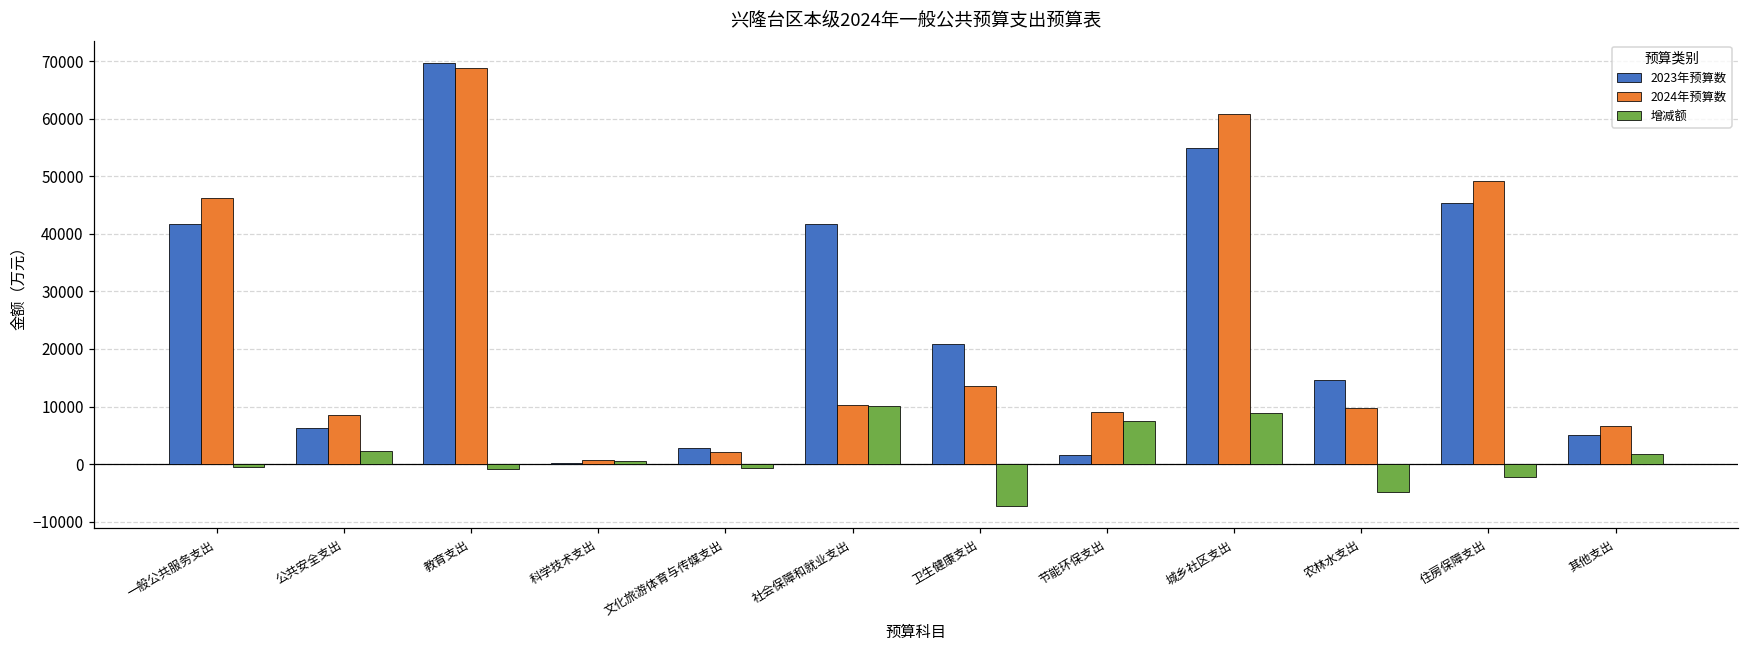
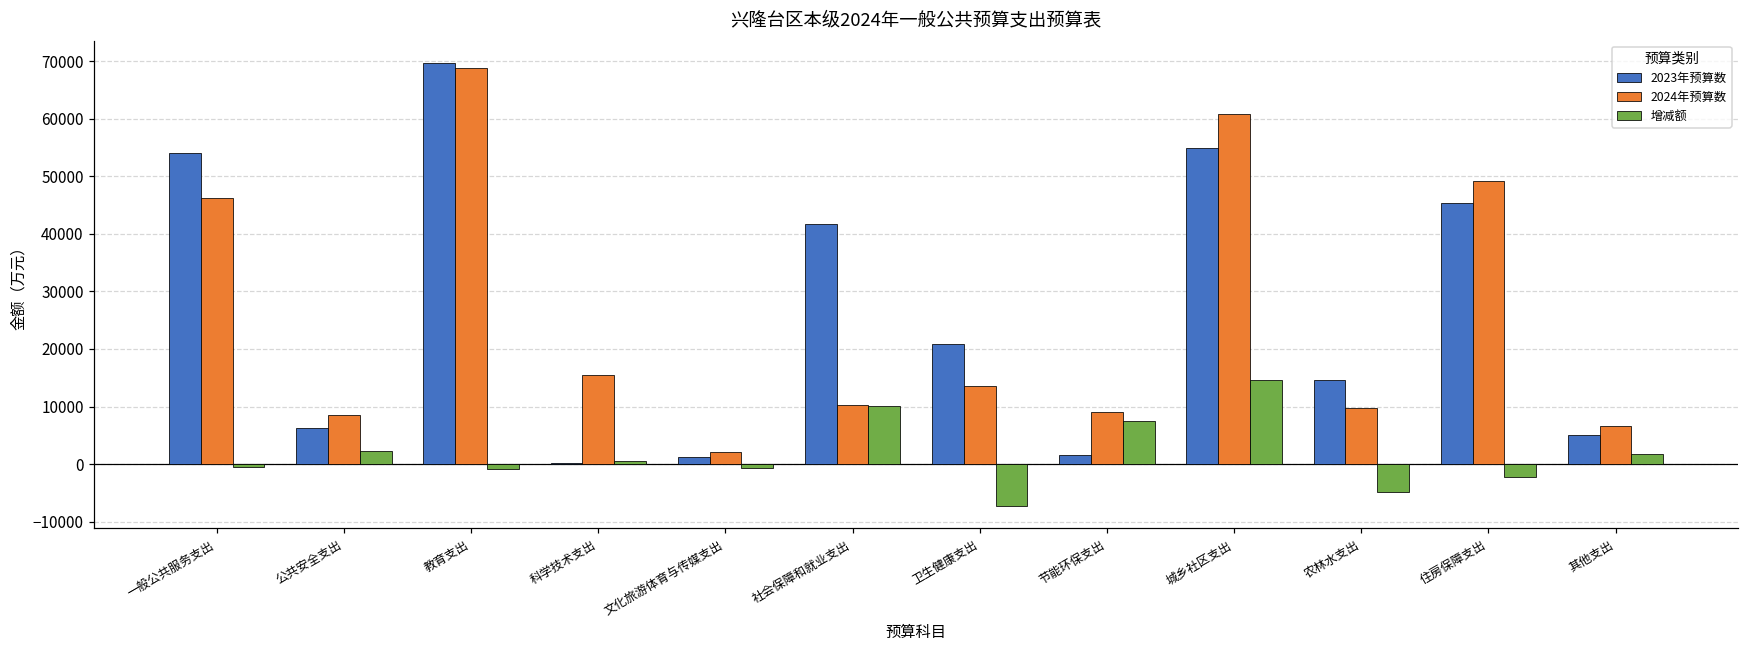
  {
    "2023年预算数": {
-     "一般公共服务支出": 42000,
+     "一般公共服务支出": 54000,
      "公共安全支出": 6000,
      "教育支出": 70000,
-     "文化旅游体育与传媒支出": 3000,
+     "文化旅游体育与传媒支出": 1000,
      "社会保障和就业支出": 42000,
      "卫生健康支出": 21000,
      "节能环保支出": 2000,
      "城乡社区支出": 55000,
      "农林水支出": 15000,
      "住房保障支出": 45000,
      "其他支出": 5000
    },
    "2024年预算数": {
      "一般公共服务支出": 46000,
      "公共安全支出": 9000,
      "教育支出": 69000,
-     "科学技术支出": 1000,
+     "科学技术支出": 15000,
      "文化旅游体育与传媒支出": 2000,
      "社会保障和就业支出": 10000,
      "卫生健康支出": 14000,
      "节能环保支出": 9000,
      "城乡社区支出": 61000,
      "农林水支出": 10000,
      "住房保障支出": 49000,
      "其他支出": 7000
    },
    "增减额": {
      "公共安全支出": 2000,
      "教育支出": -1000,
      "科学技术支出": 1000,
      "文化旅游体育与传媒支出": -1000,
      "社会保障和就业支出": 10000,
      "卫生健康支出": -7000,
      "节能环保支出": 8000,
-     "城乡社区支出": 9000,
+     "城乡社区支出": 15000,
      "农林水支出": -5000,
      "住房保障支出": -2000,
      "其他支出": 2000
    }
  }
